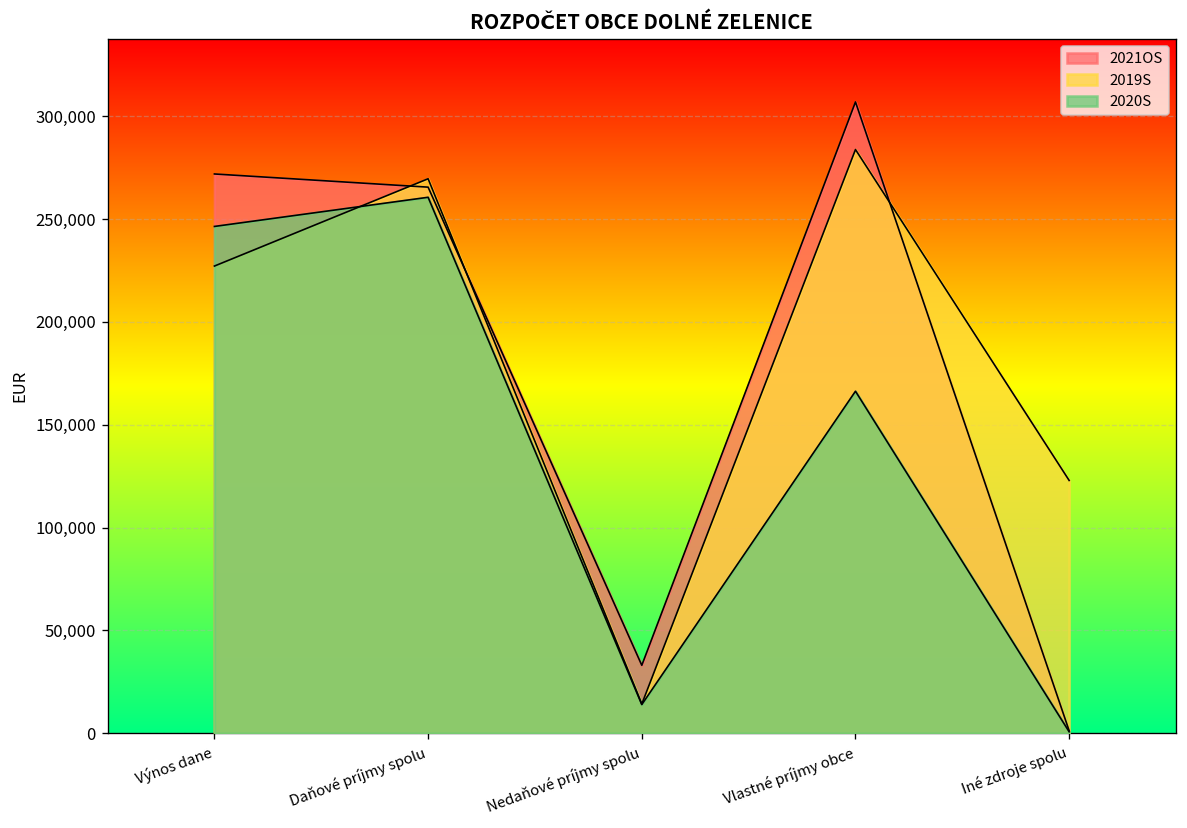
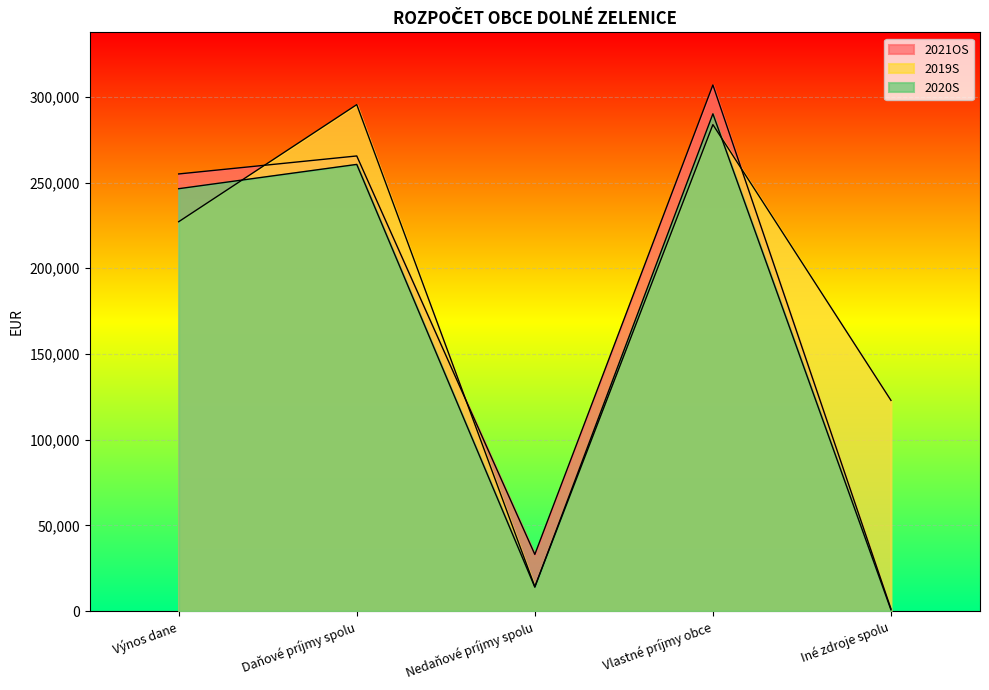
  {
    "2021OS": {
-     "Výnos dane": "272,000",
+     "Výnos dane": "255,000",
      "Daňové príjmy spolu": "265,000",
      "Nedaňové príjmy spolu": "33,000",
      "Vlastné príjmy obce": "307,000"
    },
    "2019S": {
      "Výnos dane": "227,000",
-     "Daňové príjmy spolu": "270,000",
+     "Daňové príjmy spolu": "295,000",
      "Vlastné príjmy obce": "284,000",
      "Iné zdroje spolu": "123,000"
    },
    "2020S": {
      "Výnos dane": "246,000",
      "Daňové príjmy spolu": "261,000",
-     "Vlastné príjmy obce": "166,000"
+     "Vlastné príjmy obce": "290,000"
    }
  }
